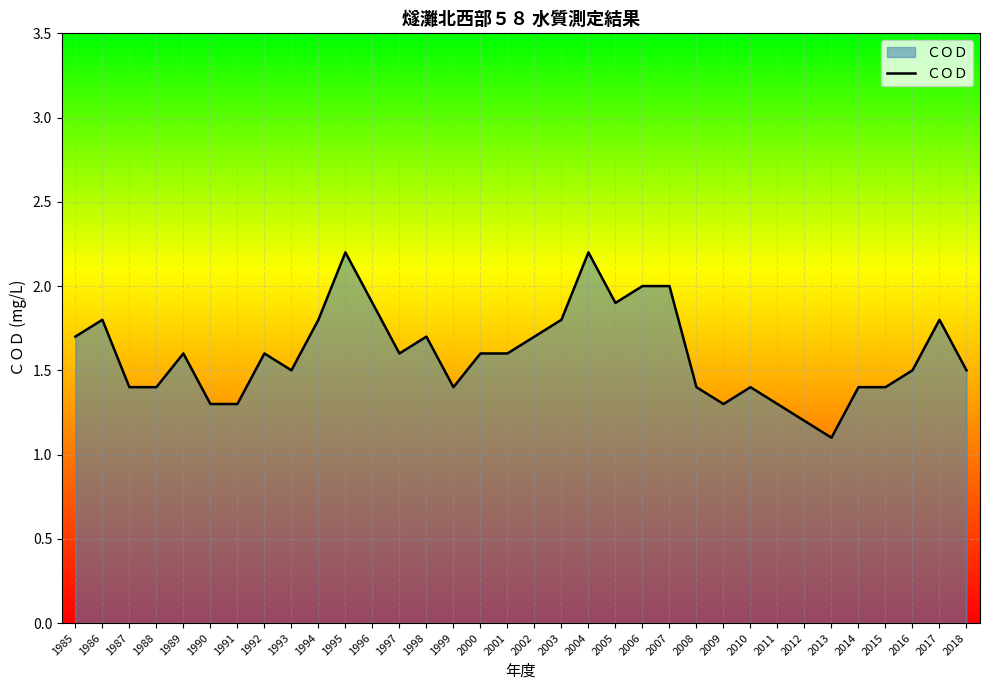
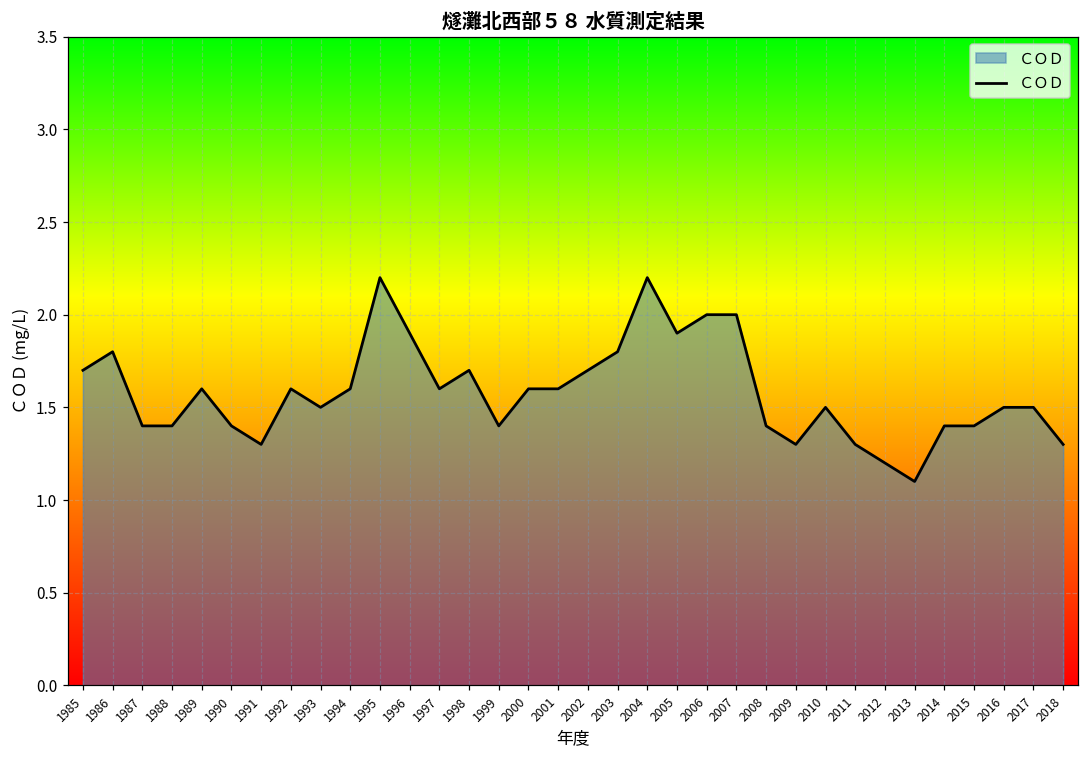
  {
    "1985": 1.7,
    "1986": 1.8,
    "1987": 1.4,
    "1988": 1.4,
    "1989": 1.6,
-   "1990": 1.3,
+   "1990": 1.4,
    "1991": 1.3,
    "1992": 1.6,
    "1993": 1.5,
-   "1994": 1.8,
+   "1994": 1.6,
    "1995": 2.2,
    "1996": 1.9,
    "1997": 1.6,
    "1998": 1.7,
    "1999": 1.4,
    "2000": 1.6,
    "2001": 1.6,
    "2002": 1.7,
    "2003": 1.8,
    "2004": 2.2,
    "2005": 1.9,
    "2006": 2.0,
    "2007": 2.0,
    "2008": 1.4,
    "2009": 1.3,
-   "2010": 1.4,
+   "2010": 1.5,
    "2011": 1.3,
    "2012": 1.2,
    "2013": 1.1,
    "2014": 1.4,
    "2015": 1.4,
    "2016": 1.5,
-   "2017": 1.8,
-   "2018": 1.5
+   "2017": 1.5,
+   "2018": 1.3
  }
